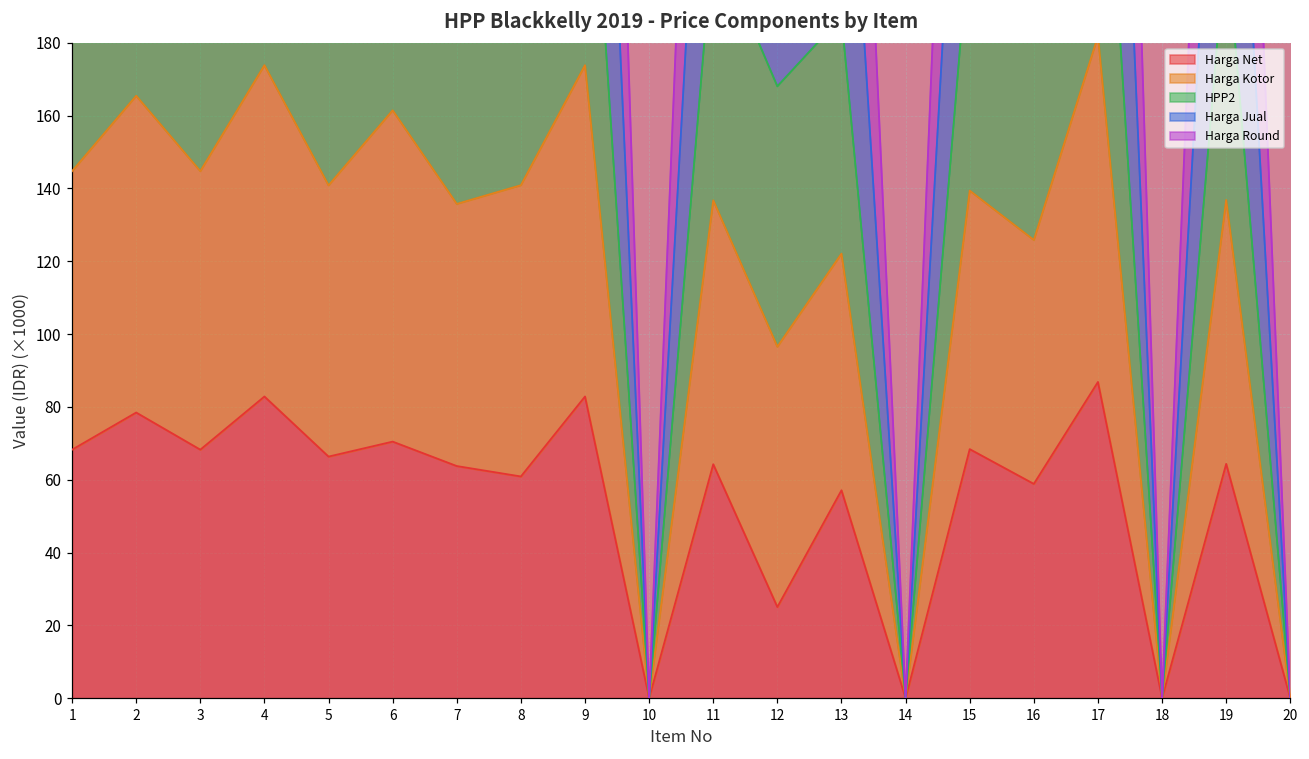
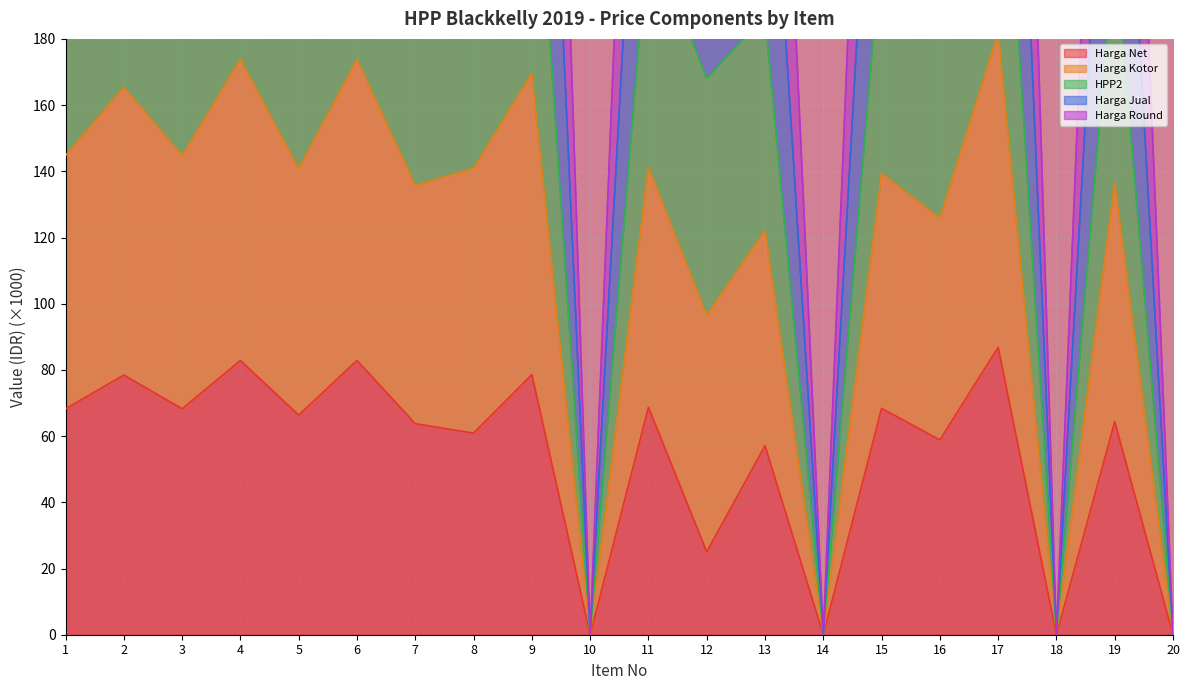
  {
    "Harga Net": {
      "1": 68,
      "2": 78,
      "3": 68,
      "4": 83,
      "5": 66,
-     "6": 70,
+     "6": 83,
      "7": 64,
      "8": 61,
-     "9": 83,
-     "11": 64,
+     "9": 79,
+     "11": 69,
      "12": 25,
      "13": 57,
      "15": 68,
      "16": 59,
      "17": 87,
      "19": 64
    },
    "Harga Kotor": {
      "1": 77,
      "2": 87,
      "3": 77,
      "4": 91,
      "5": 75,
      "6": 91,
      "7": 72,
      "8": 80,
      "9": 91,
      "11": 73,
      "12": 72,
      "13": 65,
      "15": 71,
      "16": 67,
      "19": 73
    },
    "HPP2": {
      "12": 72
    }
  }
